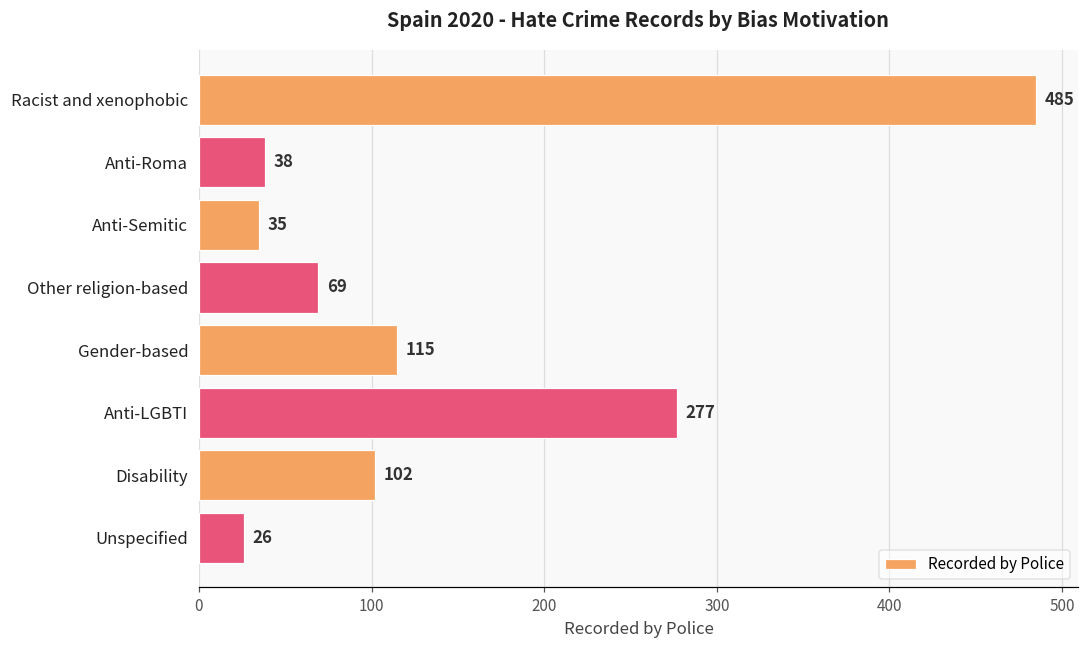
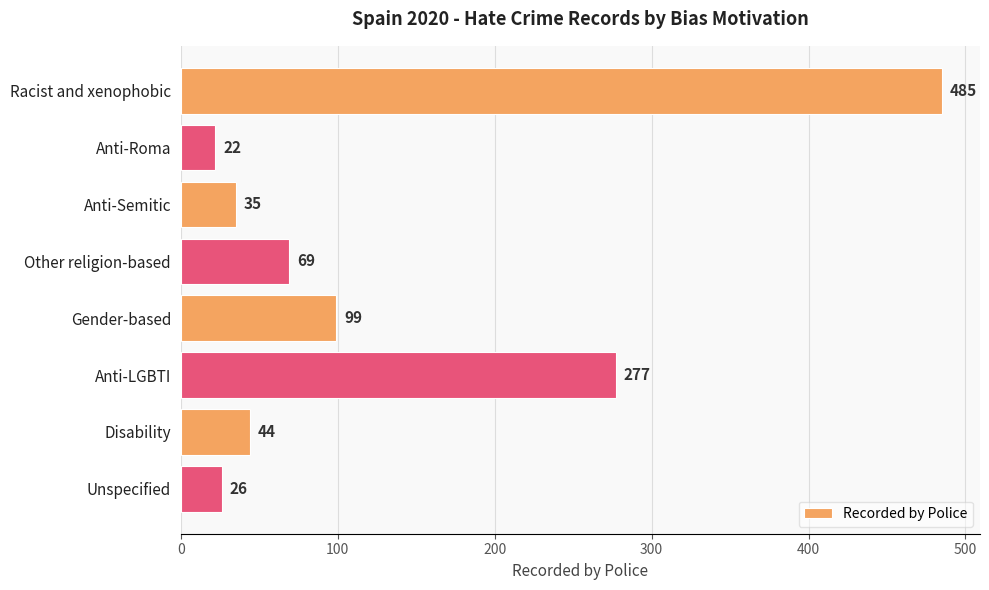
  {
    "Racist and xenophobic": 485,
-   "Anti-Roma": 38,
+   "Anti-Roma": 22,
    "Anti-Semitic": 35,
    "Other religion-based": 69,
-   "Gender-based": 115,
+   "Gender-based": 99,
    "Anti-LGBTI": 277,
-   "Disability": 102,
+   "Disability": 44,
    "Unspecified": 26
  }
